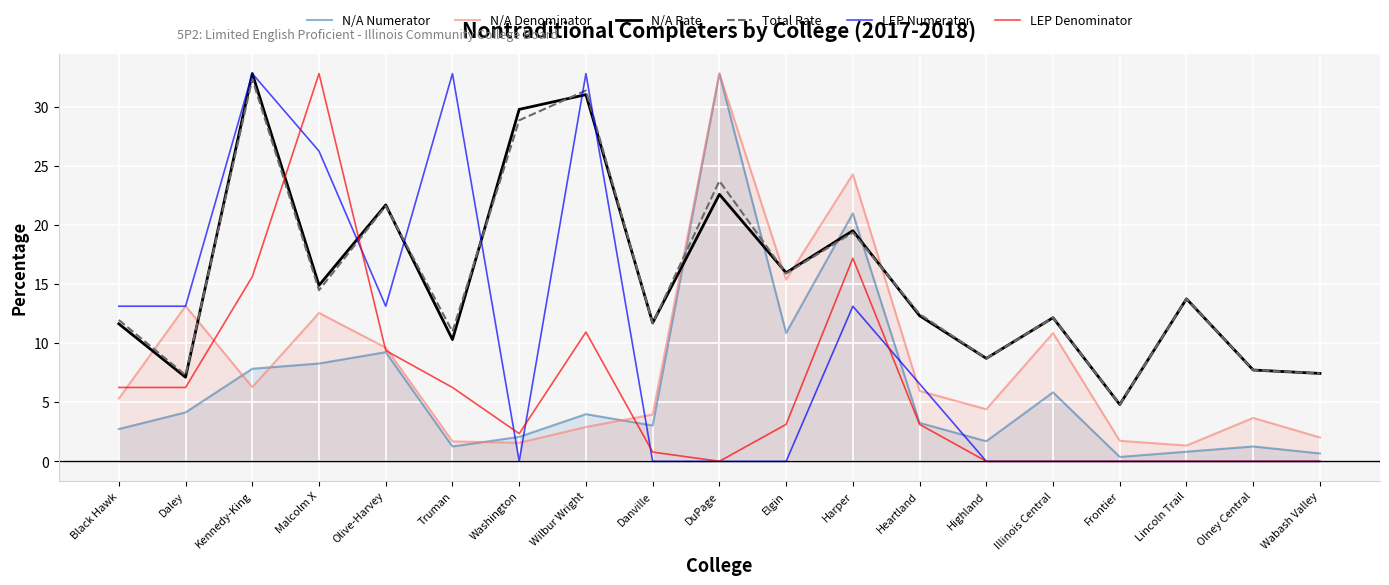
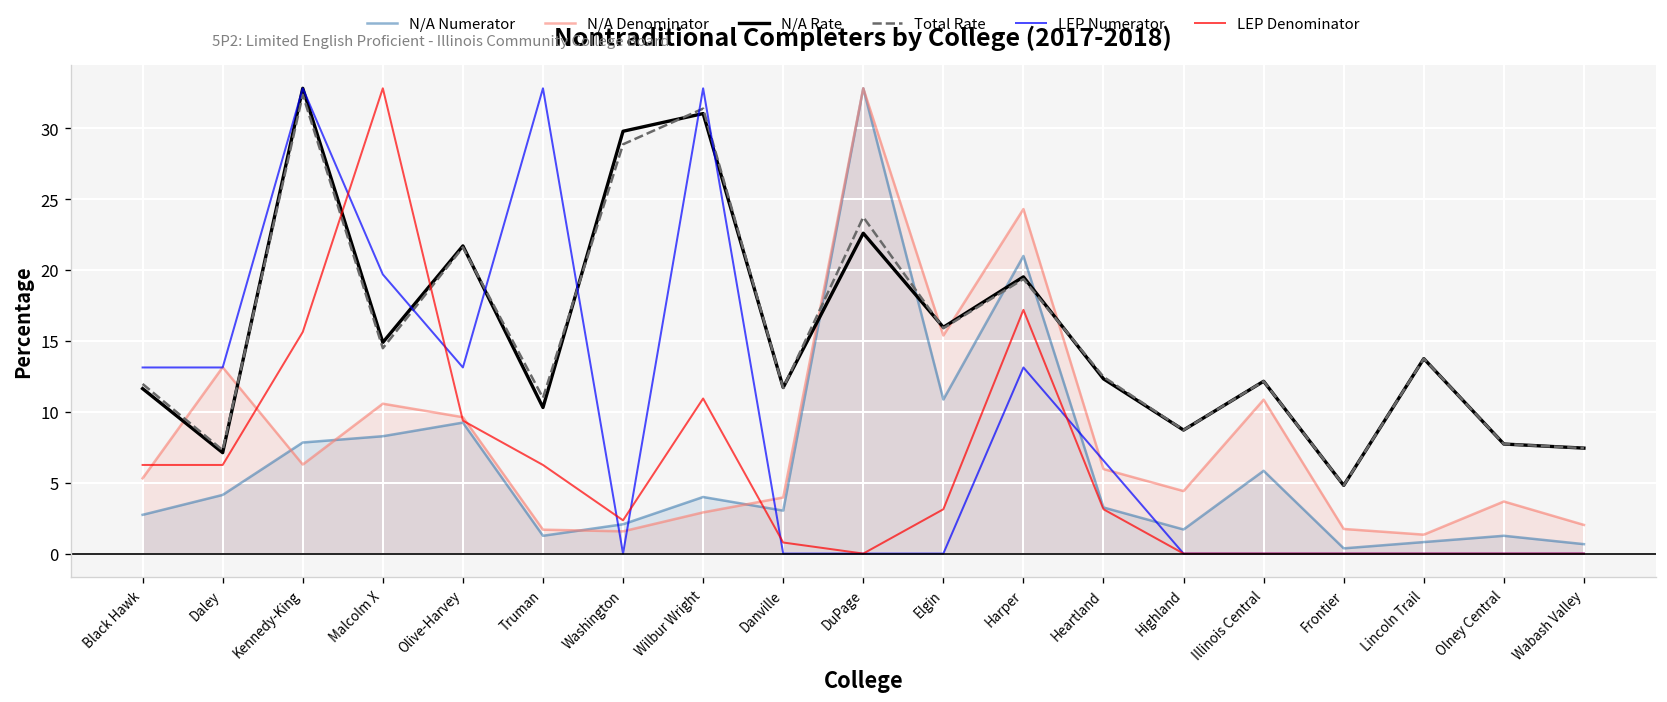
  {
    "N/A Numerator": {
      "Black Hawk": 2.7,
      "Daley": 4.1,
      "Kennedy-King": 7.8,
      "Malcolm X": 8.3,
      "Truman": 1.3,
      "Washington": 2.1,
      "Wilbur Wright": 4.0,
      "Danville": 3.0,
      "Elgin": 10.9,
      "Harper": 21.0,
      "Highland": 1.7,
      "Illinois Central": 5.8,
      "Frontier": 0.4,
      "Lincoln Trail": 0.8,
      "Olney Central": 1.3,
      "Wabash Valley": 0.7
    },
    "N/A Denominator": {
      "Black Hawk": 5.3,
      "Kennedy-King": 6.3,
-     "Malcolm X": 12.6,
+     "Malcolm X": 10.6,
      "Olive-Harvey": 9.6,
      "Truman": 1.7,
      "Washington": 1.6,
      "Wilbur Wright": 2.9,
      "Danville": 4.0,
      "Elgin": 15.4,
      "Harper": 24.3,
      "Heartland": 6.0,
      "Highland": 4.4,
      "Illinois Central": 10.9,
      "Frontier": 1.7,
      "Lincoln Trail": 1.3,
      "Olney Central": 3.7,
      "Wabash Valley": 2.0
    },
    "N/A Rate": {
      "Black Hawk": 11.6,
      "Malcolm X": 14.9,
      "Truman": 10.3,
      "Washington": 29.8,
      "Wilbur Wright": 31.0,
      "DuPage": 22.6
    },
    "Total Rate": {
      "Black Hawk": 12.0,
      "Kennedy-King": 32.4,
      "Malcolm X": 14.5,
      "Truman": 11.0,
      "Washington": 28.9,
      "Wilbur Wright": 31.4,
      "DuPage": 23.7
    },
    "LEP Numerator": {
      "Black Hawk": 13.1,
-     "Malcolm X": 26.3,
+     "Malcolm X": 19.7,
      "Olive-Harvey": 13.1,
      "Truman": 32.8,
      "Washington": 0.0,
      "Wilbur Wright": 32.8,
      "Danville": 0.0,
      "Elgin": 0.0,
      "Harper": 13.1,
      "Heartland": 6.6
    },
    "LEP Denominator": {
      "Black Hawk": 6.3,
      "Daley": 6.3,
      "Kennedy-King": 15.6,
      "Malcolm X": 32.8,
      "Truman": 6.3,
      "Washington": 2.3,
      "Wilbur Wright": 10.9,
      "Danville": 0.8,
      "Elgin": 3.1,
      "Harper": 17.2
    }
  }
